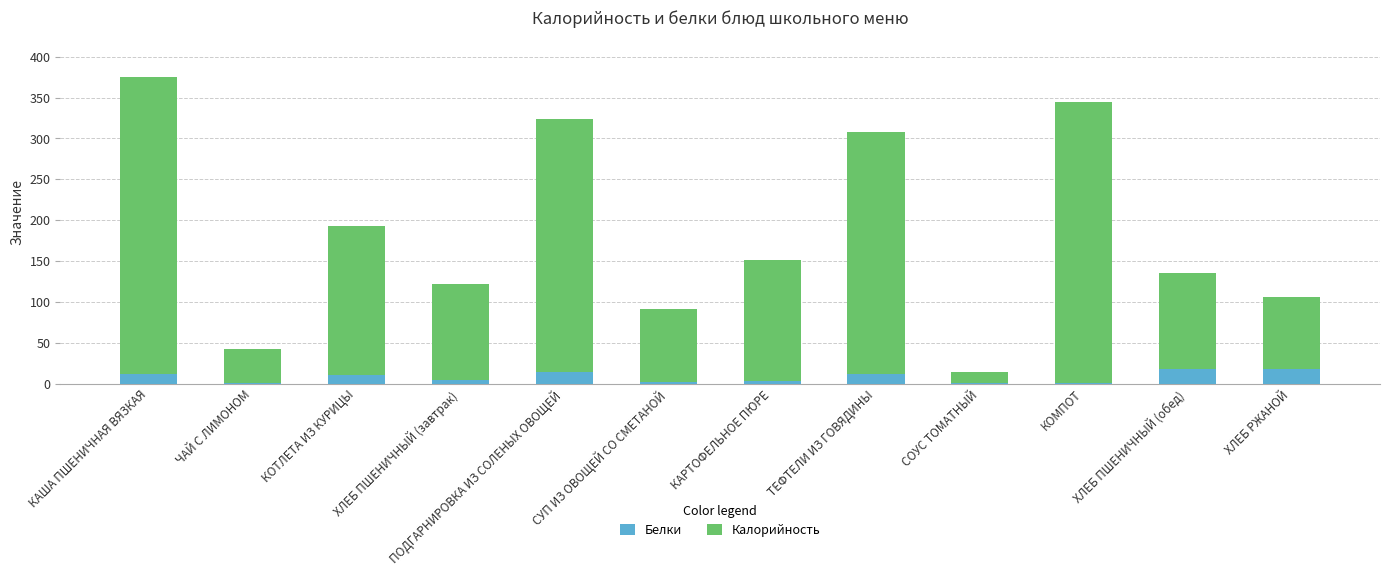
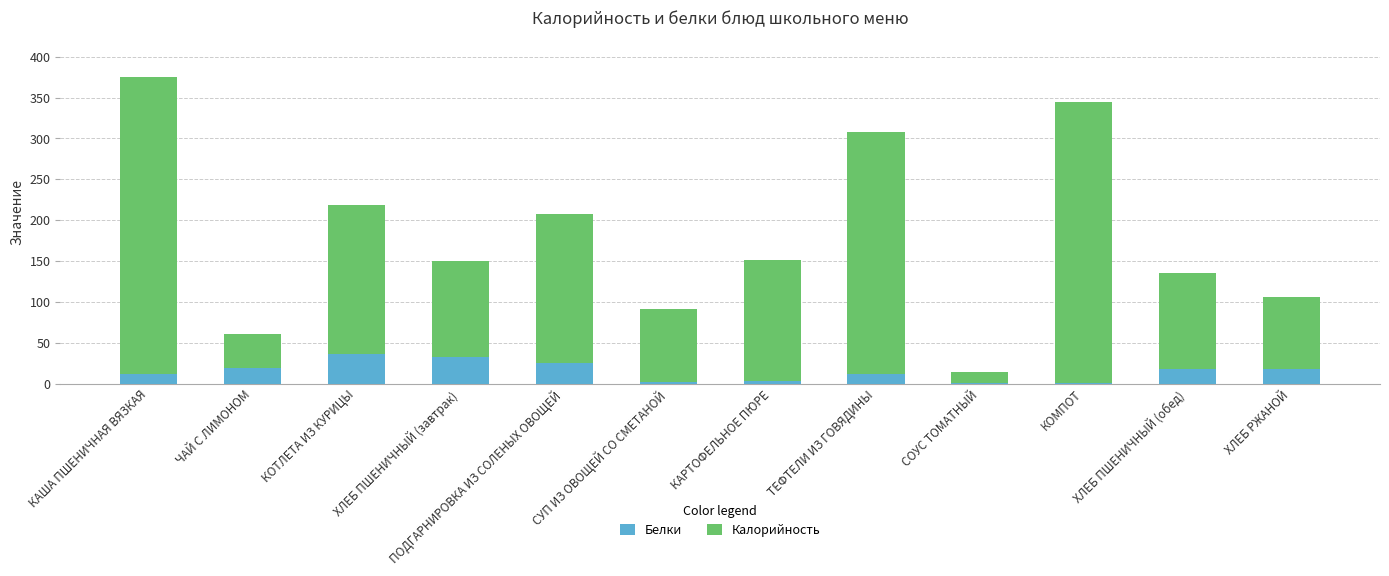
  {
    "Белки": {
      "КАША ПШЕНИЧНАЯ ВЯЗКАЯ": 10,
-     "ЧАЙ С ЛИМОНОМ": 0,
-     "КОТЛЕТА ИЗ КУРИЦЫ": 10,
-     "ХЛЕБ ПШЕНИЧНЫЙ (завтрак)": 0,
-     "ПОДГАРНИРОВКА ИЗ СОЛЕНЫХ ОВОЩЕЙ": 10,
+     "ЧАЙ С ЛИМОНОМ": 20,
+     "КОТЛЕТА ИЗ КУРИЦЫ": 40,
+     "ХЛЕБ ПШЕНИЧНЫЙ (завтрак)": 30,
+     "ПОДГАРНИРОВКА ИЗ СОЛЕНЫХ ОВОЩЕЙ": 30,
      "КАРТОФЕЛЬНОЕ ПЮРЕ": 0,
      "ТЕФТЕЛИ ИЗ ГОВЯДИНЫ": 10,
      "ХЛЕБ ПШЕНИЧНЫЙ (обед)": 20,
      "ХЛЕБ РЖАНОЙ": 20
    },
    "Калорийность": {
      "КАША ПШЕНИЧНАЯ ВЯЗКАЯ": 360,
      "ЧАЙ С ЛИМОНОМ": 40,
      "КОТЛЕТА ИЗ КУРИЦЫ": 180,
      "ХЛЕБ ПШЕНИЧНЫЙ (завтрак)": 120,
-     "ПОДГАРНИРОВКА ИЗ СОЛЕНЫХ ОВОЩЕЙ": 310,
+     "ПОДГАРНИРОВКА ИЗ СОЛЕНЫХ ОВОЩЕЙ": 180,
      "СУП ИЗ ОВОЩЕЙ СО СМЕТАНОЙ": 90,
      "КАРТОФЕЛЬНОЕ ПЮРЕ": 150,
      "ТЕФТЕЛИ ИЗ ГОВЯДИНЫ": 300,
      "СОУС ТОМАТНЫЙ": 10,
      "КОМПОТ": 340,
      "ХЛЕБ ПШЕНИЧНЫЙ (обед)": 120,
      "ХЛЕБ РЖАНОЙ": 90
    }
  }
